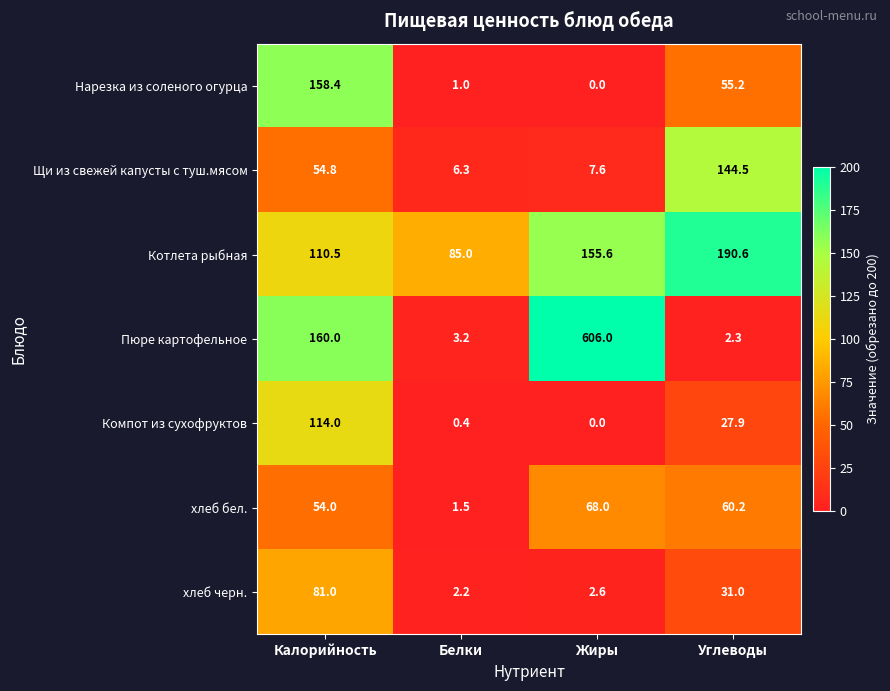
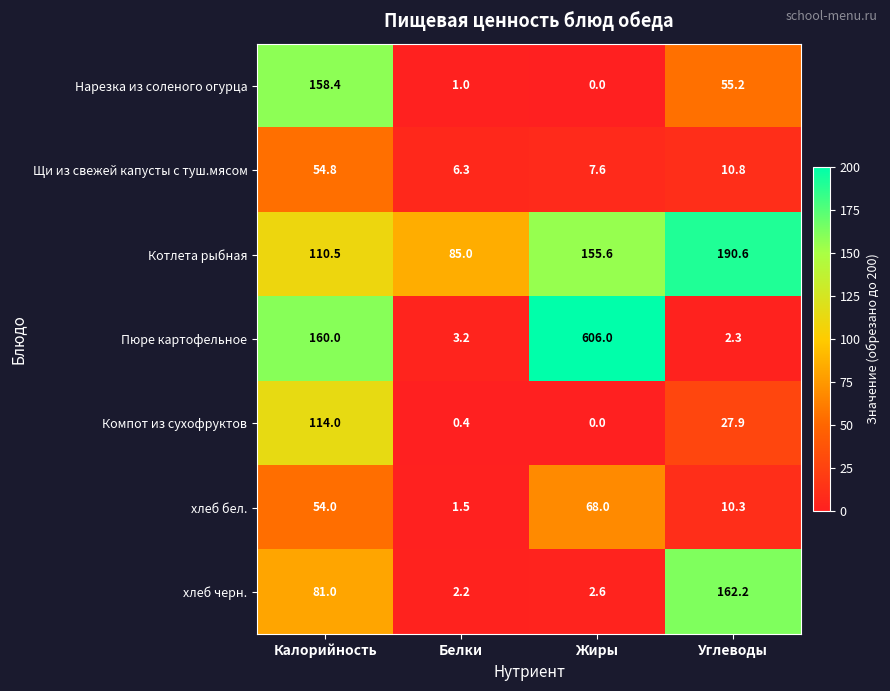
  {
    "Нарезка из соленого огурца": {
      "Калорийность": 158.4,
      "Белки": 1.0,
      "Жиры": 0.0,
      "Углеводы": 55.2
    },
    "Щи из свежей капусты с туш.мясом": {
      "Калорийность": 54.8,
      "Белки": 6.3,
      "Жиры": 7.6,
-     "Углеводы": 144.5
+     "Углеводы": 10.8
    },
    "Котлета рыбная": {
      "Калорийность": 110.5,
      "Белки": 85.0,
      "Жиры": 155.6,
      "Углеводы": 190.6
    },
    "Пюре картофельное": {
      "Калорийность": 160.0,
      "Белки": 3.2,
      "Жиры": 606.0,
      "Углеводы": 2.3
    },
    "Компот из сухофруктов": {
      "Калорийность": 114.0,
      "Белки": 0.4,
      "Жиры": 0.0,
      "Углеводы": 27.9
    },
    "хлеб бел.": {
      "Калорийность": 54.0,
      "Белки": 1.5,
      "Жиры": 68.0,
-     "Углеводы": 60.2
+     "Углеводы": 10.3
    },
    "хлеб черн.": {
      "Калорийность": 81.0,
      "Белки": 2.2,
      "Жиры": 2.6,
-     "Углеводы": 31.0
+     "Углеводы": 162.2
    }
  }
